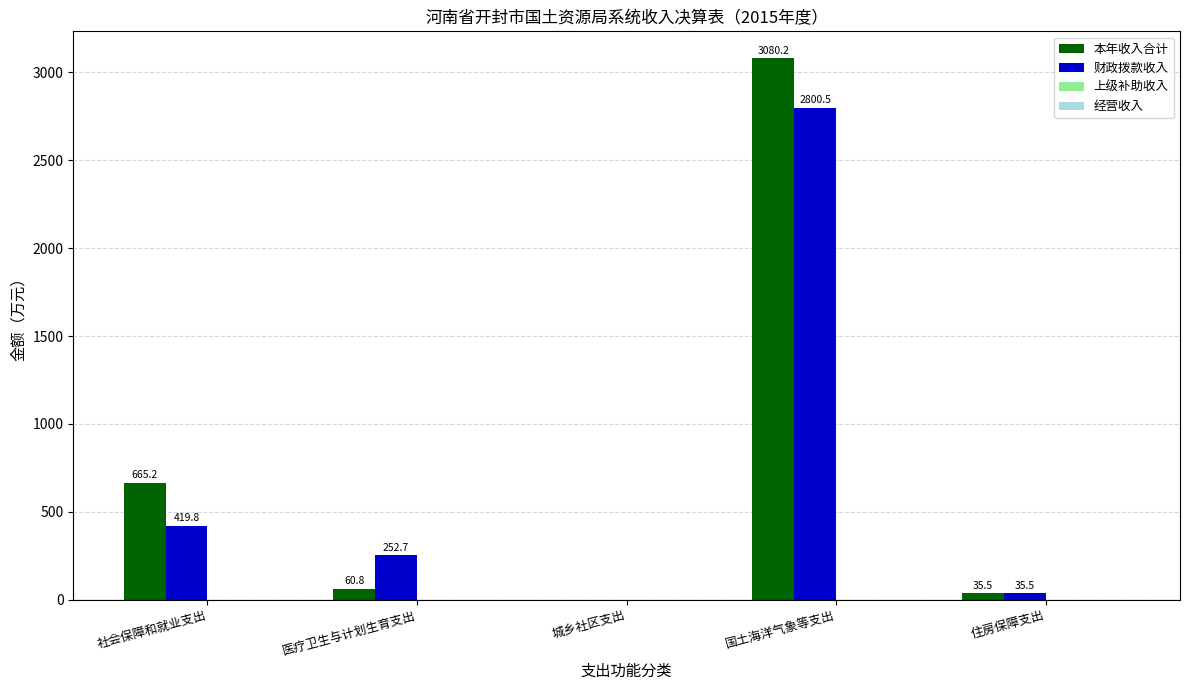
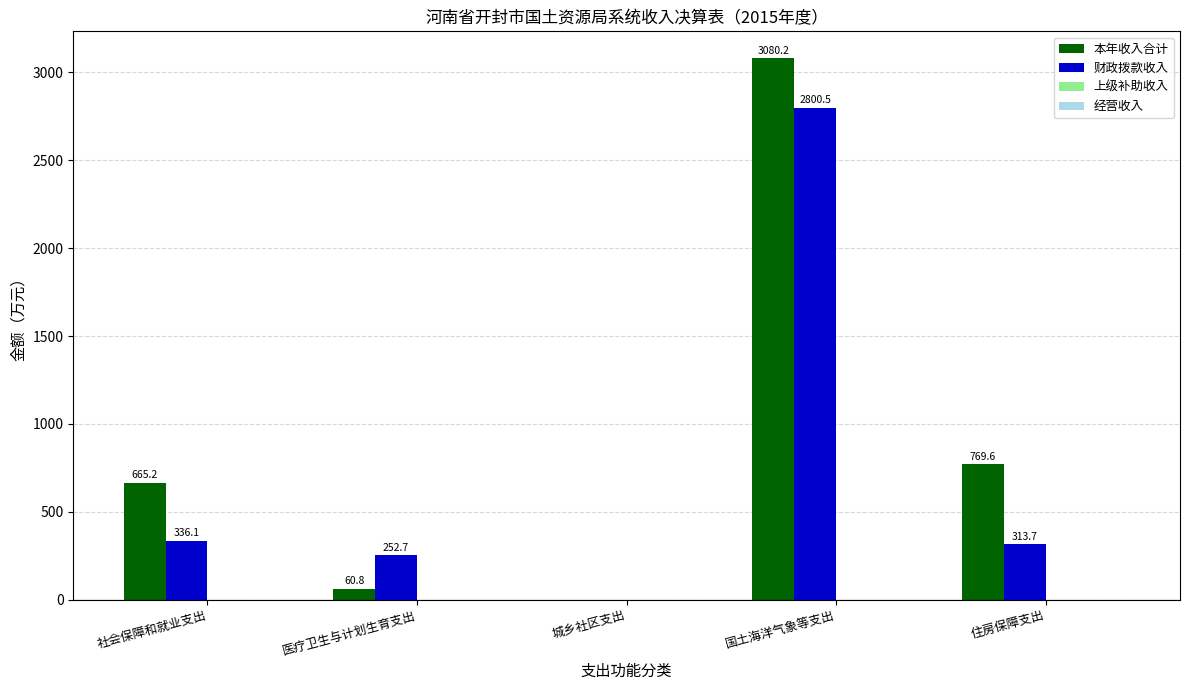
  {
    "本年收入合计": {
      "社会保障和就业支出": 665.2,
      "医疗卫生与计划生育支出": 60.8,
      "国土海洋气象等支出": 3080.2,
-     "住房保障支出": 35.5
+     "住房保障支出": 769.6
    },
    "财政拨款收入": {
-     "社会保障和就业支出": 419.8,
+     "社会保障和就业支出": 336.1,
      "医疗卫生与计划生育支出": 252.7,
      "国土海洋气象等支出": 2800.5,
-     "住房保障支出": 35.5
+     "住房保障支出": 313.7
    },
    "上级补助收入": {
      "社会保障和就业支出": 0,
      "医疗卫生与计划生育支出": 0,
      "城乡社区支出": 0,
      "国土海洋气象等支出": 0,
      "住房保障支出": 0
    },
    "经营收入": {
      "社会保障和就业支出": 0,
      "医疗卫生与计划生育支出": 0,
      "城乡社区支出": 0,
      "国土海洋气象等支出": 0,
      "住房保障支出": 0
    }
  }
